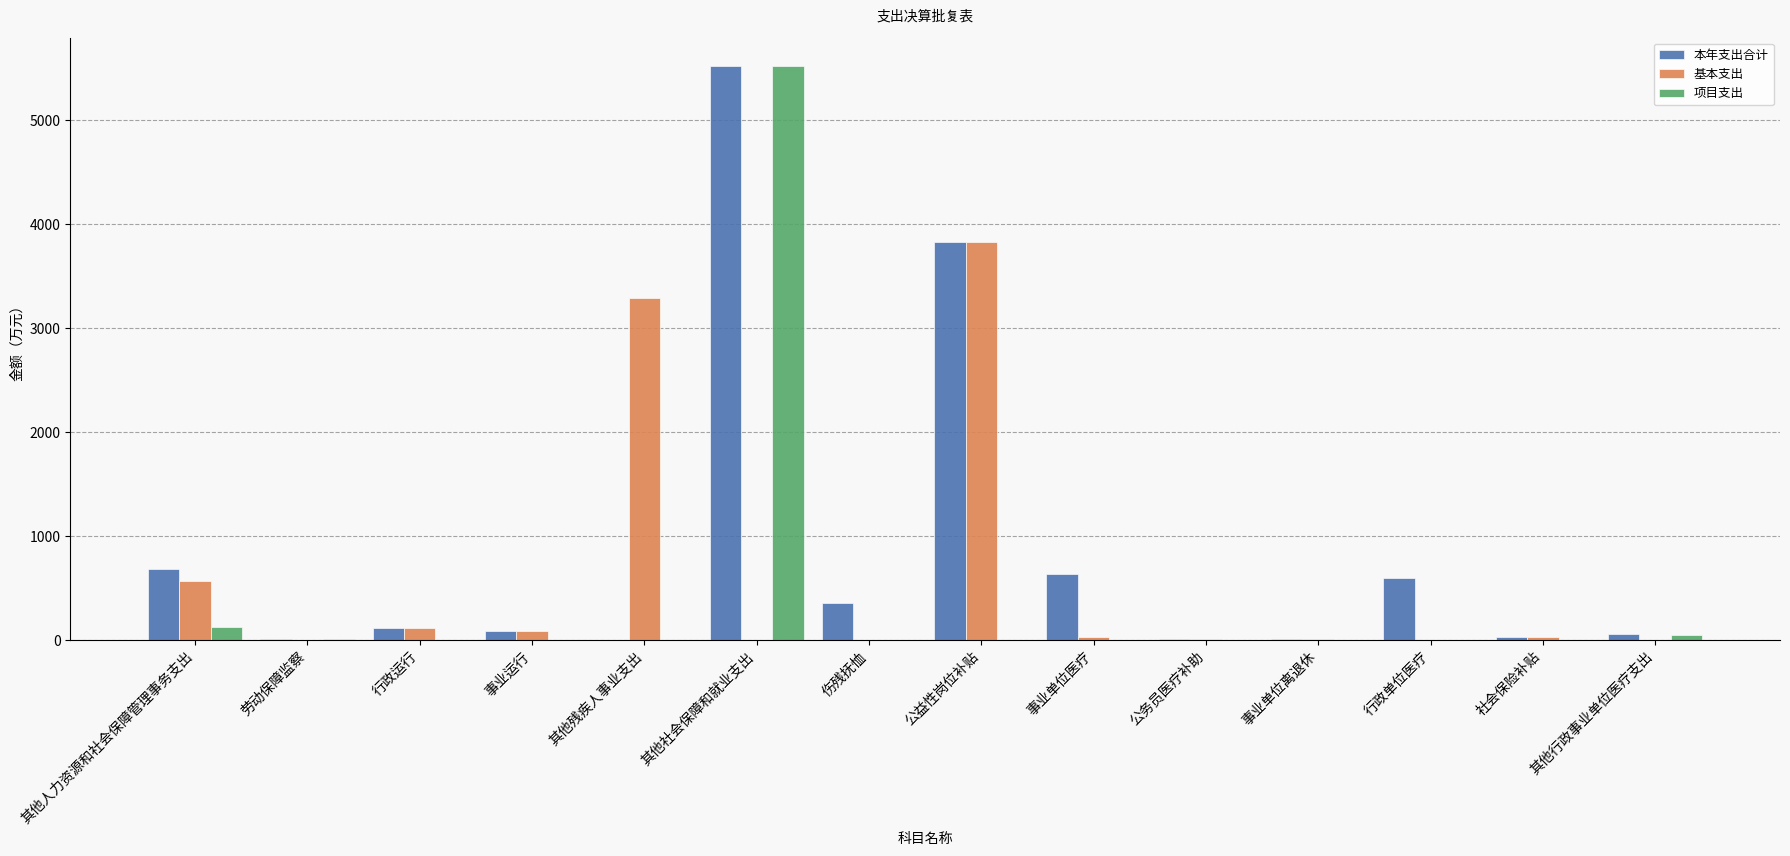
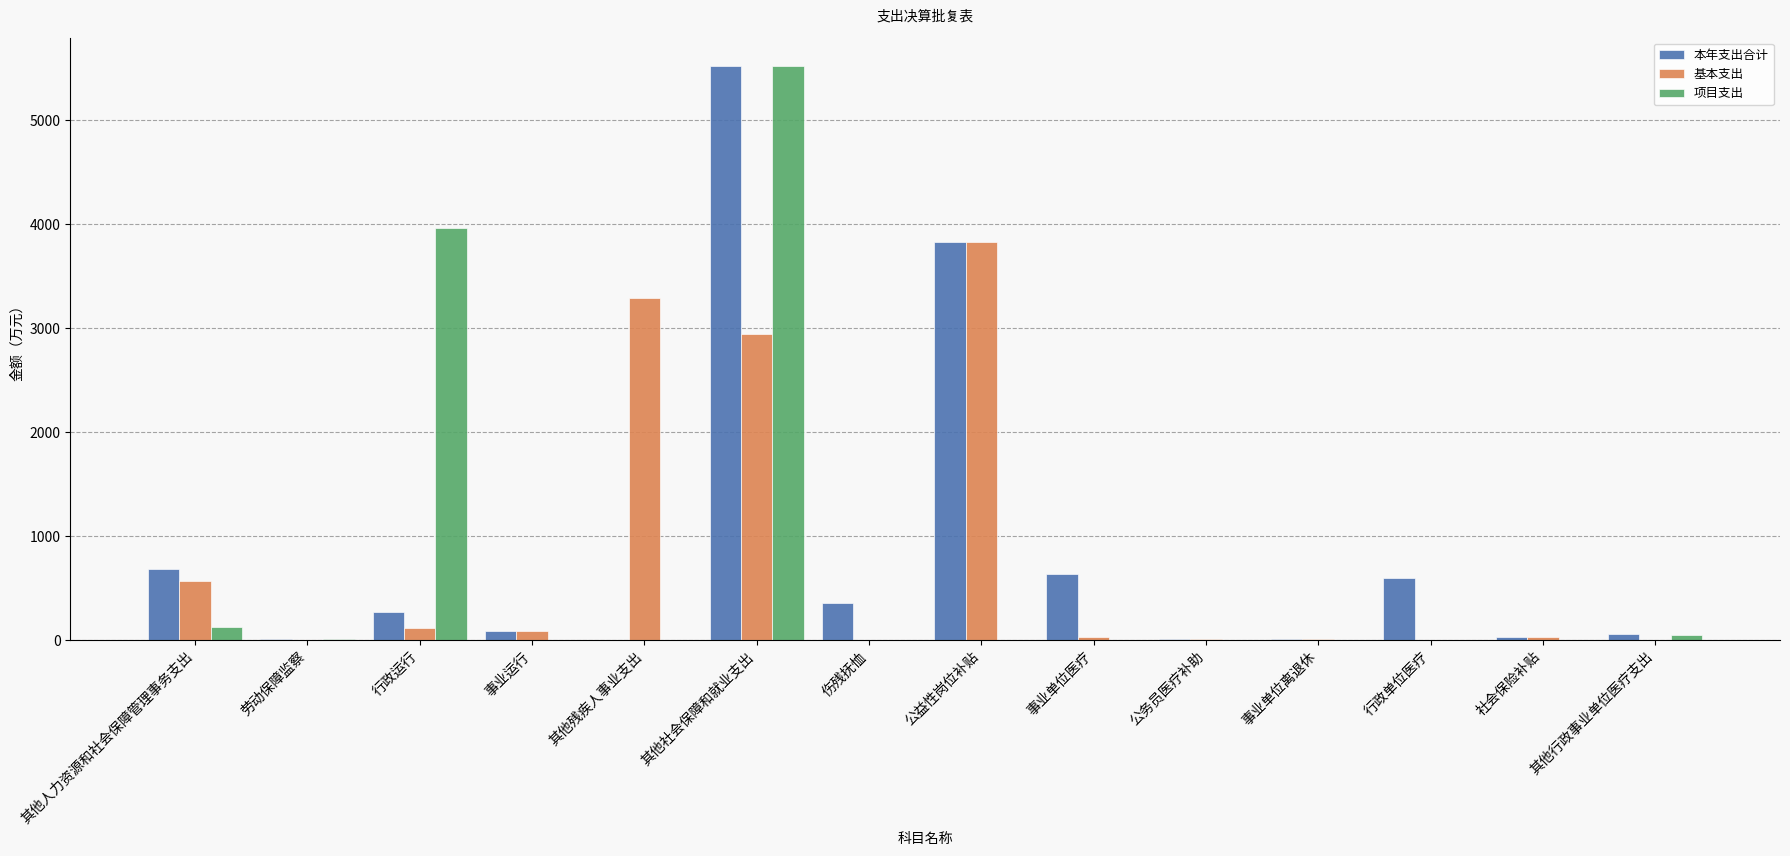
  {
    "本年支出合计": {
      "其他人力资源和社会保障管理事务支出": 690,
-     "行政运行": 120,
+     "行政运行": 270,
      "事业运行": 80,
      "其他社会保障和就业支出": 5520,
      "伤残抚恤": 360,
      "公益性岗位补贴": 3820,
      "事业单位医疗": 640,
      "行政单位医疗": 590,
      "社会保险补贴": 30,
      "其他行政事业单位医疗支出": 50
    },
    "基本支出": {
      "其他人力资源和社会保障管理事务支出": 570,
      "劳动保障监察": 0,
      "行政运行": 120,
      "事业运行": 80,
      "其他残疾人事业支出": 3280,
-     "其他社会保障和就业支出": 0,
+     "其他社会保障和就业支出": 2940,
      "公益性岗位补贴": 3820,
      "事业单位医疗": 30,
      "社会保险补贴": 30
    },
    "项目支出": {
      "其他人力资源和社会保障管理事务支出": 120,
-     "行政运行": 0,
+     "行政运行": 3960,
      "事业运行": 0,
      "其他社会保障和就业支出": 5520,
      "伤残抚恤": 0,
      "公益性岗位补贴": 0,
      "事业单位医疗": 0,
      "公务员医疗补助": 0,
      "事业单位离退休": 0,
      "行政单位医疗": 0,
      "社会保险补贴": 0,
      "其他行政事业单位医疗支出": 50
    }
  }
